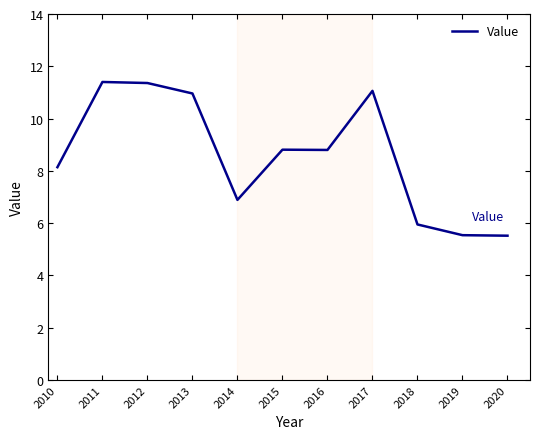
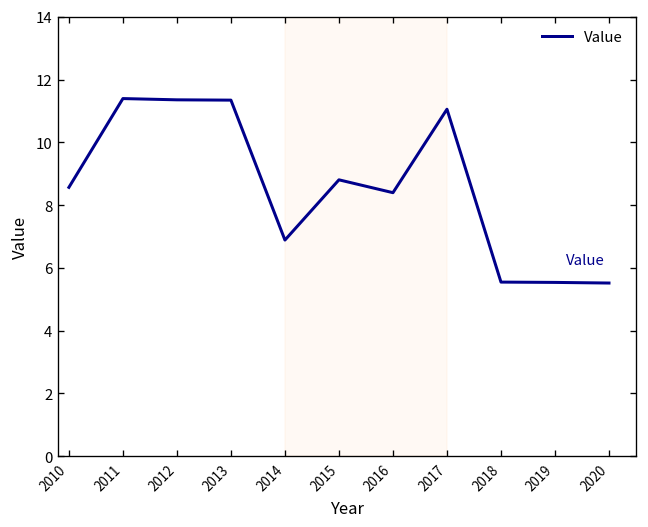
  {
-   "2010": 8.1,
+   "2010": 8.6,
    "2011": 11.4,
    "2012": 11.4,
-   "2013": 11.0,
+   "2013": 11.4,
    "2014": 6.9,
    "2015": 8.8,
-   "2016": 8.8,
+   "2016": 8.4,
    "2017": 11.1,
-   "2018": 6.0,
+   "2018": 5.6,
    "2019": 5.5,
    "2020": 5.5
  }
